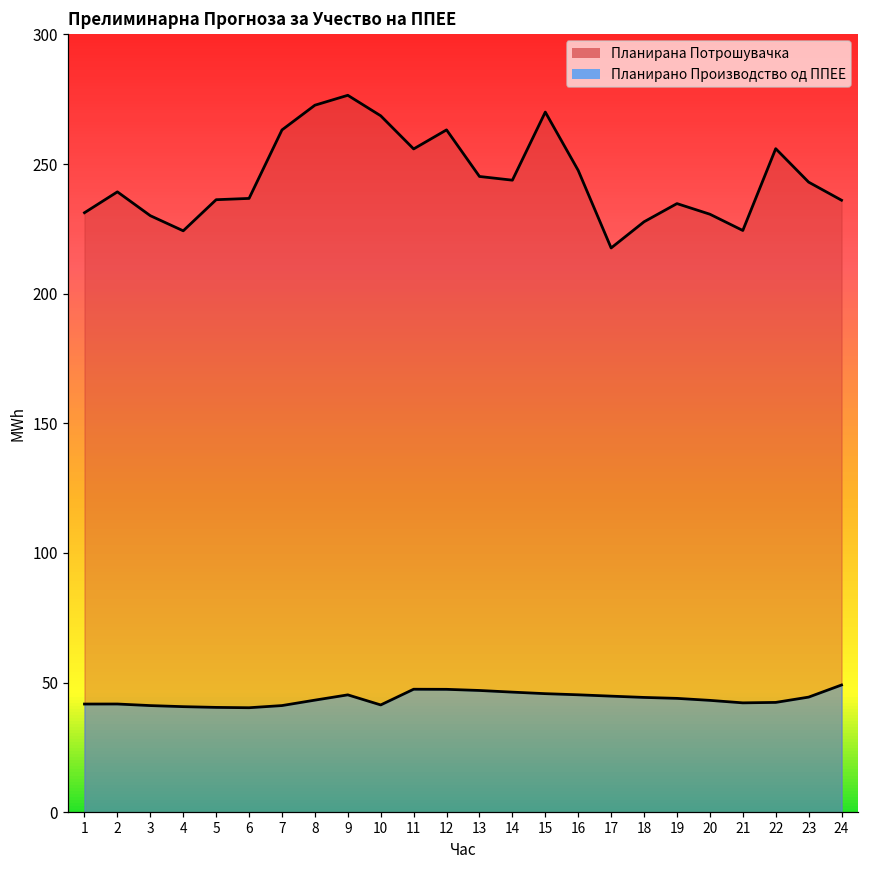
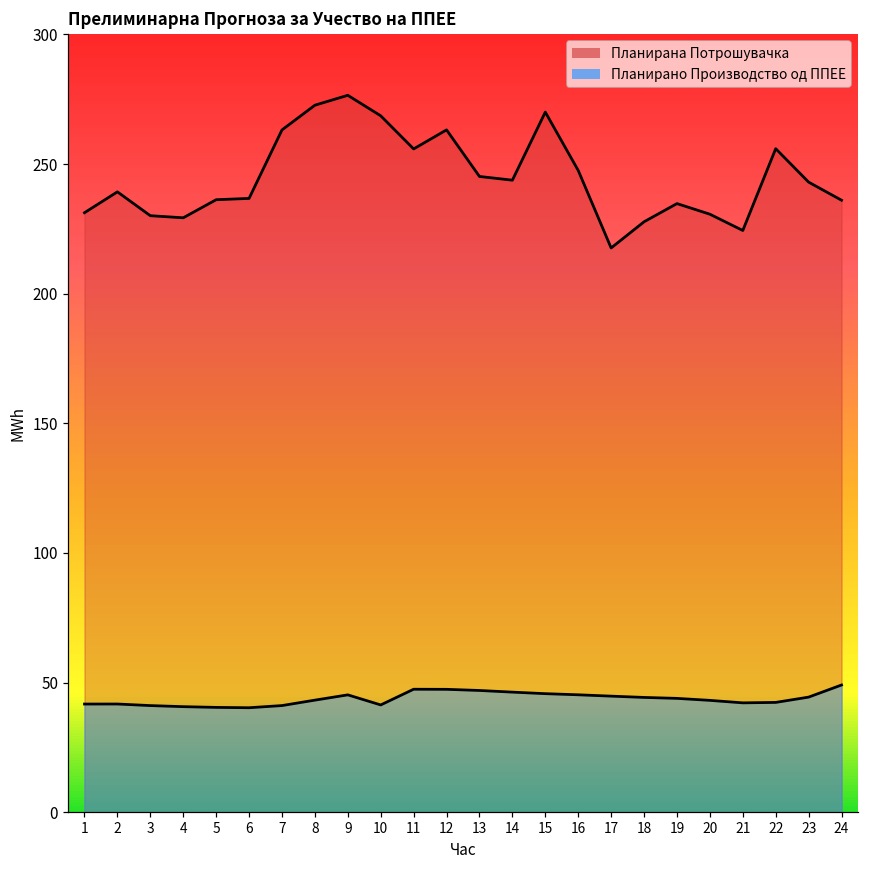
  {
    "Планирана Потрошувачка": {
      "1": 231,
      "2": 239,
      "3": 230,
-     "4": 224,
+     "4": 229,
      "5": 236,
      "6": 237,
      "7": 263,
      "8": 273,
      "9": 277,
      "10": 269,
      "11": 256,
      "12": 263,
      "13": 245,
      "14": 244,
      "15": 270,
      "16": 248,
      "17": 218,
      "18": 228,
      "19": 235,
      "20": 231,
      "21": 224,
      "22": 256,
      "23": 243,
      "24": 236
    },
    "Планирано Производство од ППЕЕ": {
      "1": 42,
      "2": 42,
      "3": 41,
      "4": 41,
      "5": 40,
      "6": 40,
      "7": 41,
      "8": 43,
      "9": 45,
      "10": 41,
      "11": 47,
      "12": 47,
      "13": 47,
      "14": 46,
      "15": 46,
      "16": 45,
      "17": 45,
      "18": 44,
      "19": 44,
      "20": 43,
      "21": 42,
      "22": 42,
      "23": 44,
      "24": 49
    }
  }
